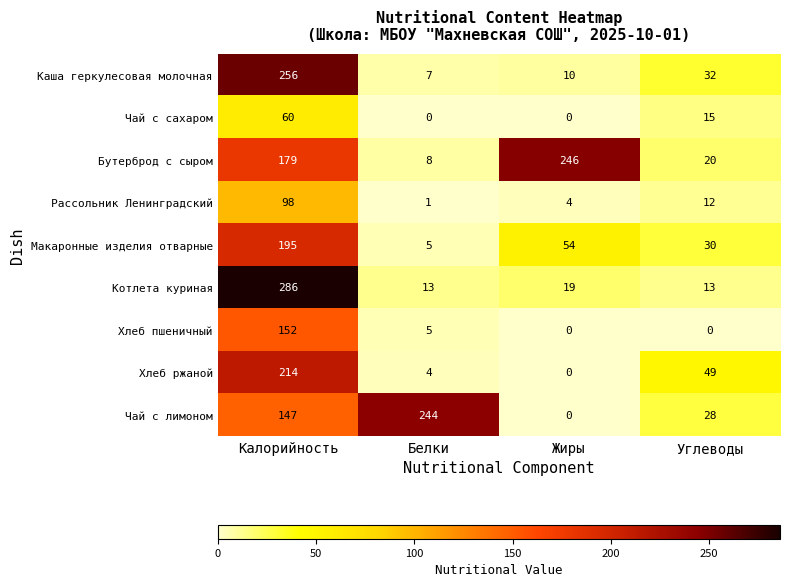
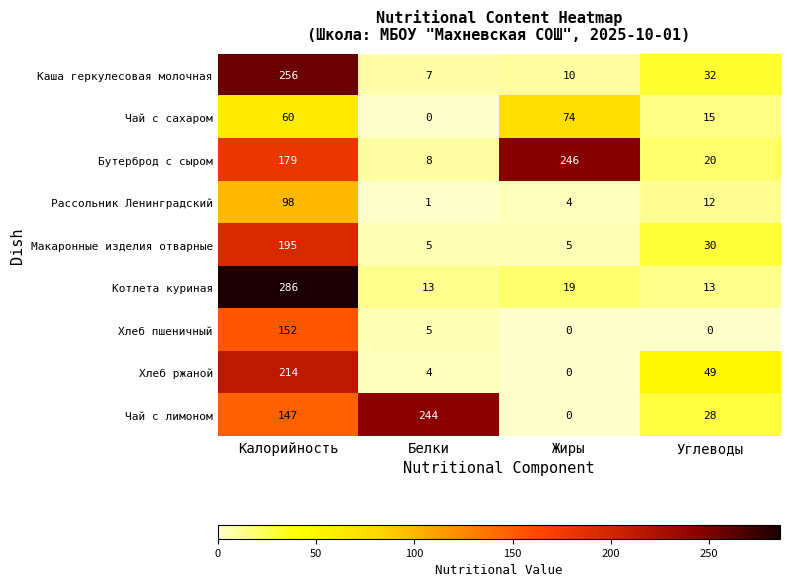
  {
    "Каша геркулесовая молочная": {
      "Калорийность": 256,
      "Белки": 7,
      "Жиры": 10,
      "Углеводы": 32
    },
    "Чай с сахаром": {
      "Калорийность": 60,
      "Белки": 0,
-     "Жиры": 0,
+     "Жиры": 74,
      "Углеводы": 15
    },
    "Бутерброд с сыром": {
      "Калорийность": 179,
      "Белки": 8,
      "Жиры": 246,
      "Углеводы": 20
    },
    "Рассольник Ленинградский": {
      "Калорийность": 98,
      "Белки": 1,
      "Жиры": 4,
      "Углеводы": 12
    },
    "Макаронные изделия отварные": {
      "Калорийность": 195,
      "Белки": 5,
-     "Жиры": 54,
+     "Жиры": 5,
      "Углеводы": 30
    },
    "Котлета куриная": {
      "Калорийность": 286,
      "Белки": 13,
      "Жиры": 19,
      "Углеводы": 13
    },
    "Хлеб пшеничный": {
      "Калорийность": 152,
      "Белки": 5,
      "Жиры": 0,
      "Углеводы": 0
    },
    "Хлеб ржаной": {
      "Калорийность": 214,
      "Белки": 4,
      "Жиры": 0,
      "Углеводы": 49
    },
    "Чай с лимоном": {
      "Калорийность": 147,
      "Белки": 244,
      "Жиры": 0,
      "Углеводы": 28
    }
  }
